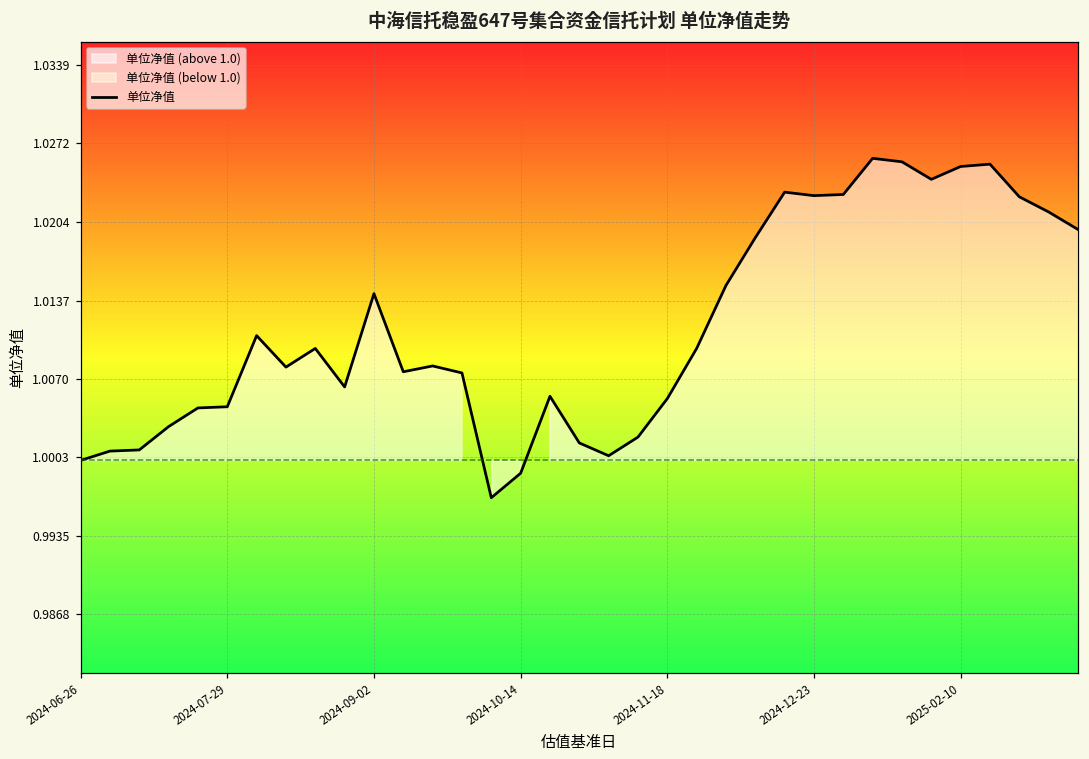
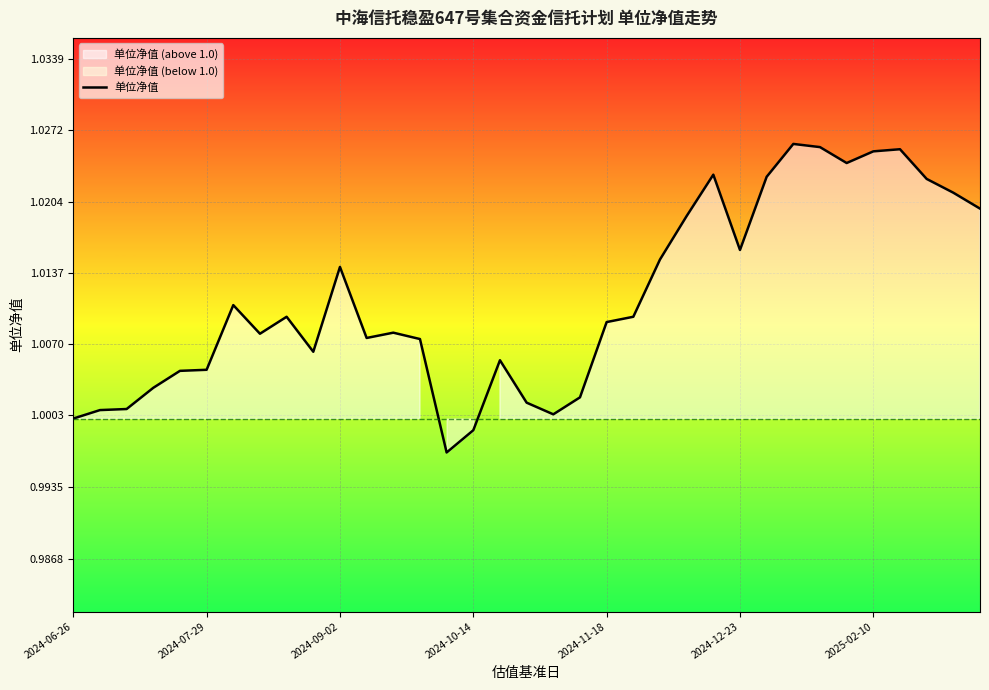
  {
    "单位净值": {
      "2024-06-26": 1.0000,
      "2024-07-29": 1.0046,
      "2024-09-02": 1.0143,
      "2024-10-14": 0.9989,
-     "2024-11-18": 1.0053,
-     "2024-12-23": 1.0227,
+     "2024-11-18": 1.0091,
+     "2024-12-23": 1.0159,
      "2025-02-10": 1.0252
    }
  }
